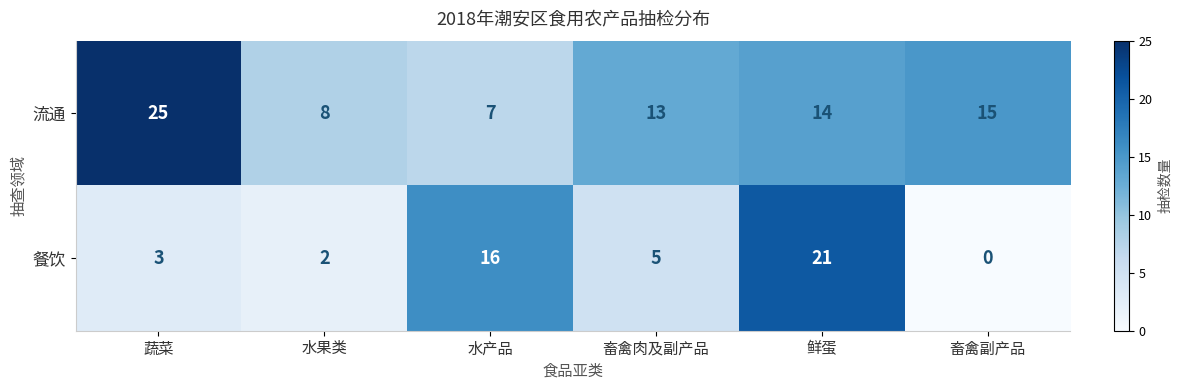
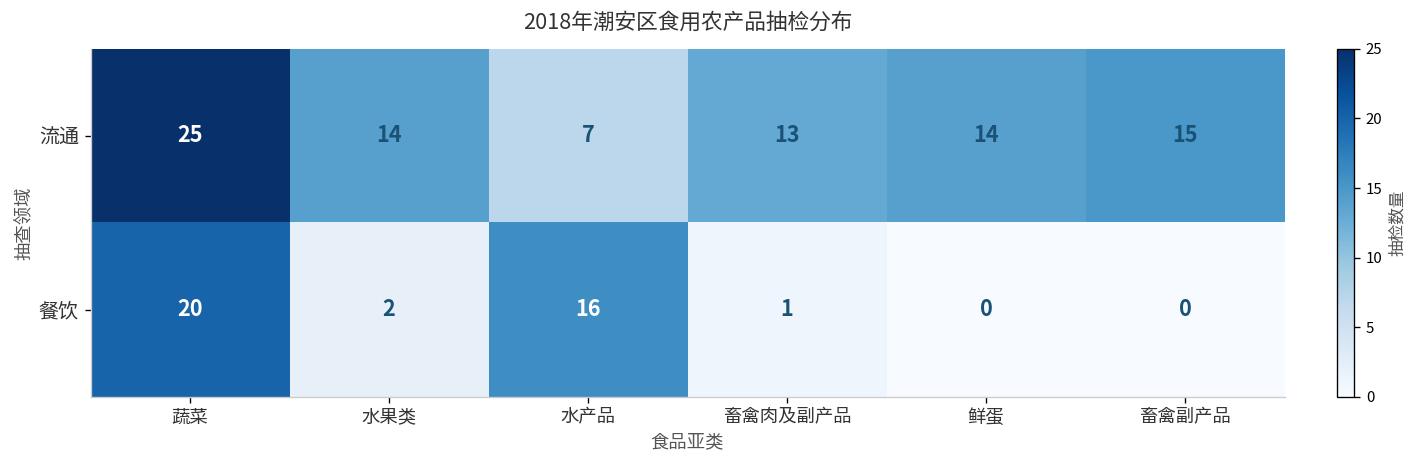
  {
    "流通": {
      "蔬菜": 25,
-     "水果类": 8,
+     "水果类": 14,
      "水产品": 7,
      "畜禽肉及副产品": 13,
      "鲜蛋": 14,
      "畜禽副产品": 15
    },
    "餐饮": {
-     "蔬菜": 3,
+     "蔬菜": 20,
      "水果类": 2,
      "水产品": 16,
-     "畜禽肉及副产品": 5,
-     "鲜蛋": 21,
+     "畜禽肉及副产品": 1,
+     "鲜蛋": 0,
      "畜禽副产品": 0
    }
  }
